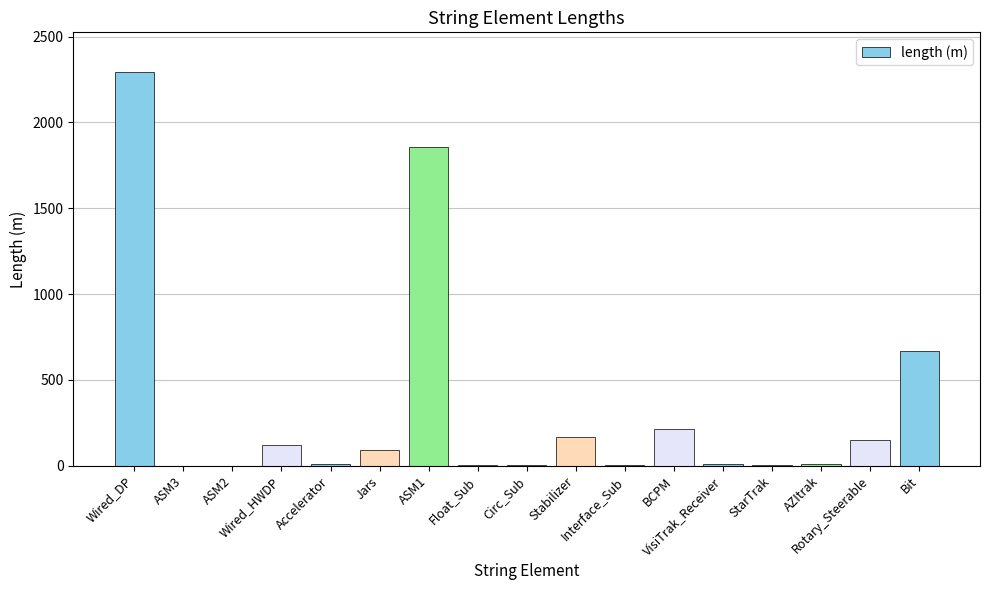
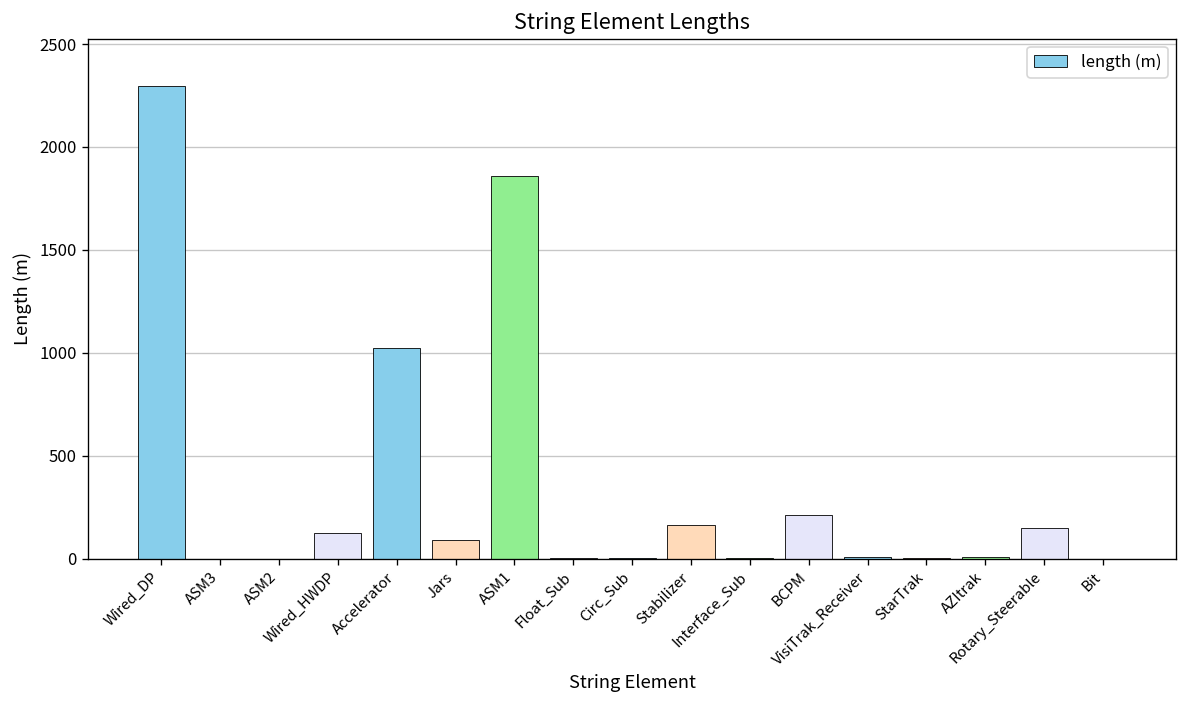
  {
    "Wired_DP": 2300,
    "Wired_HWDP": 120,
-   "Accelerator": 10,
+   "Accelerator": 1020,
    "Jars": 90,
    "ASM1": 1860,
    "Stabilizer": 160,
    "BCPM": 210,
    "Rotary_Steerable": 150,
-   "Bit": 670
+   "Bit": 0
  }
